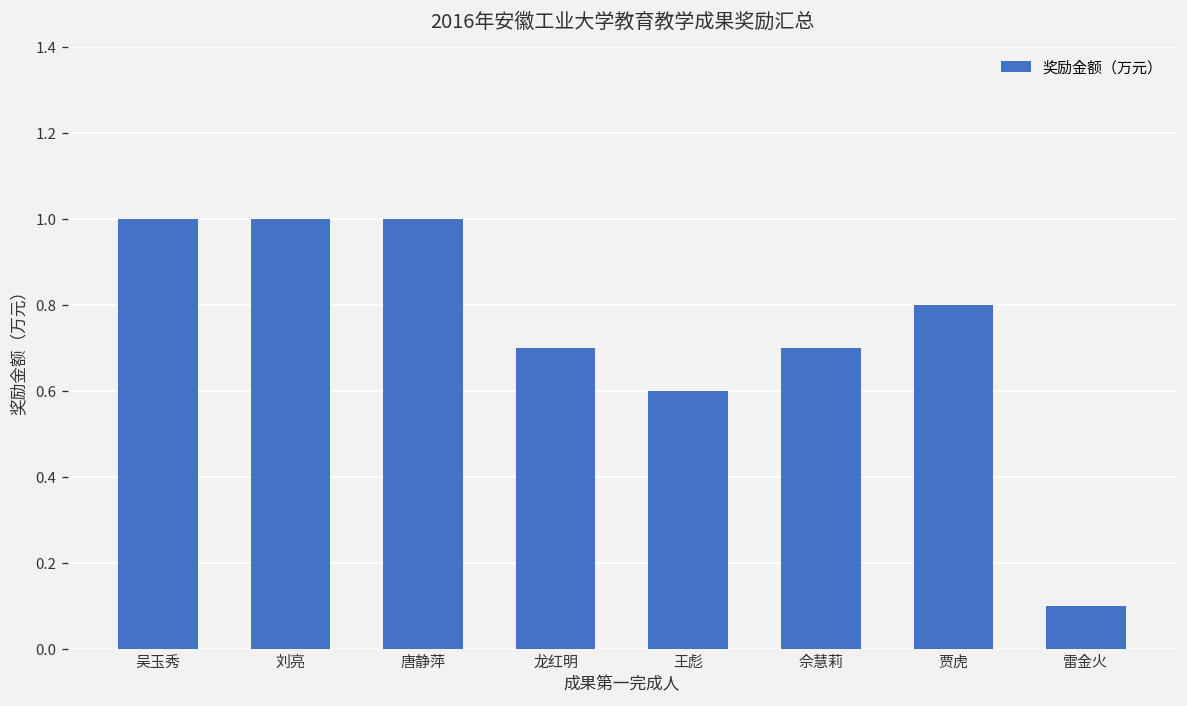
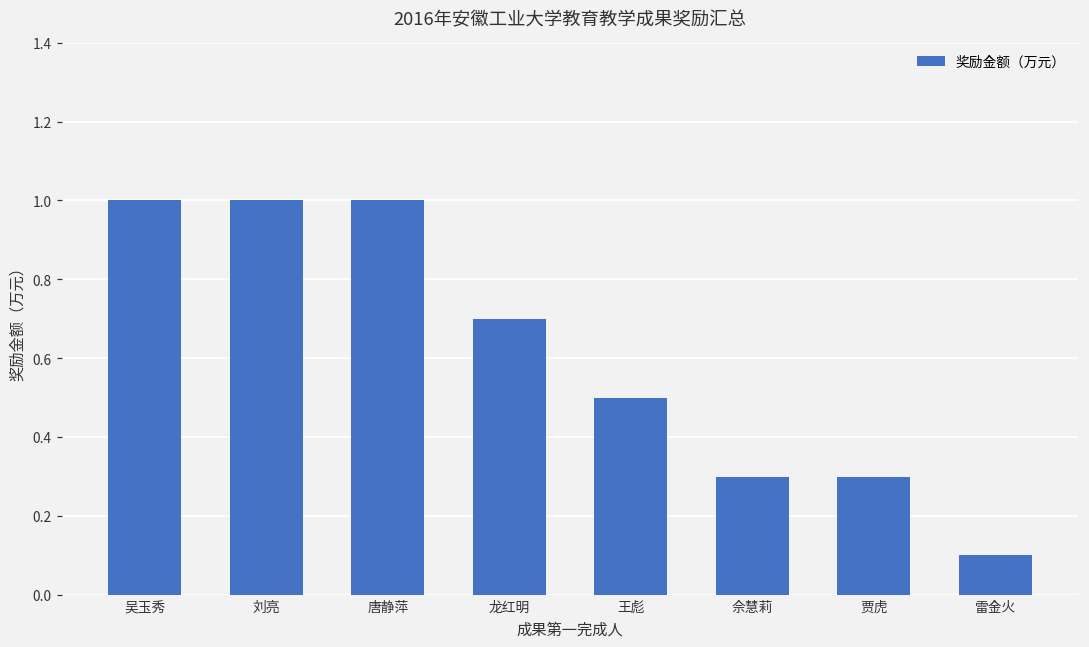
  {
    "吴玉秀": 1.0,
    "刘亮": 1.0,
    "唐静萍": 1.0,
    "龙红明": 0.7,
-   "王彪": 0.6,
-   "佘慧莉": 0.7,
-   "贾虎": 0.8,
+   "王彪": 0.5,
+   "佘慧莉": 0.3,
+   "贾虎": 0.3,
    "雷金火": 0.1
  }
